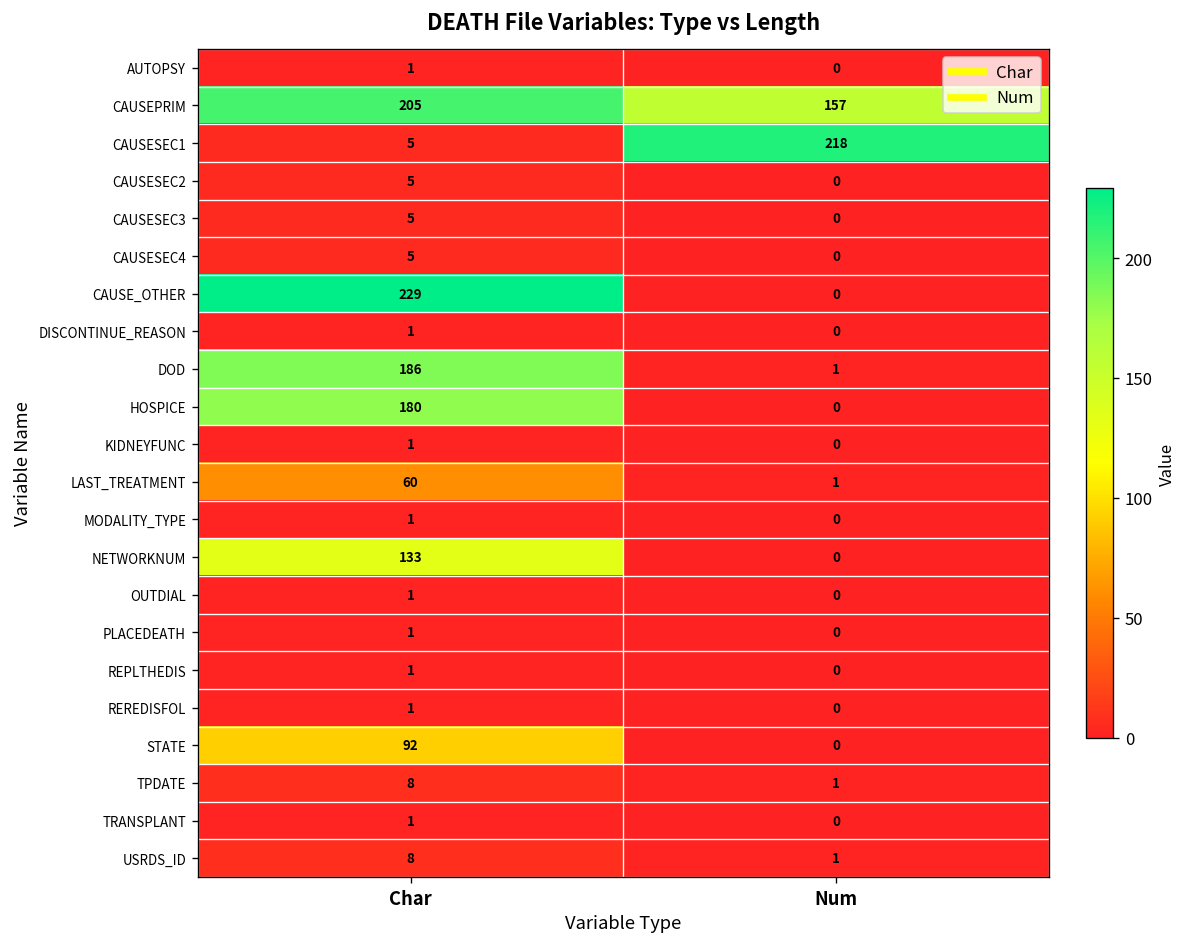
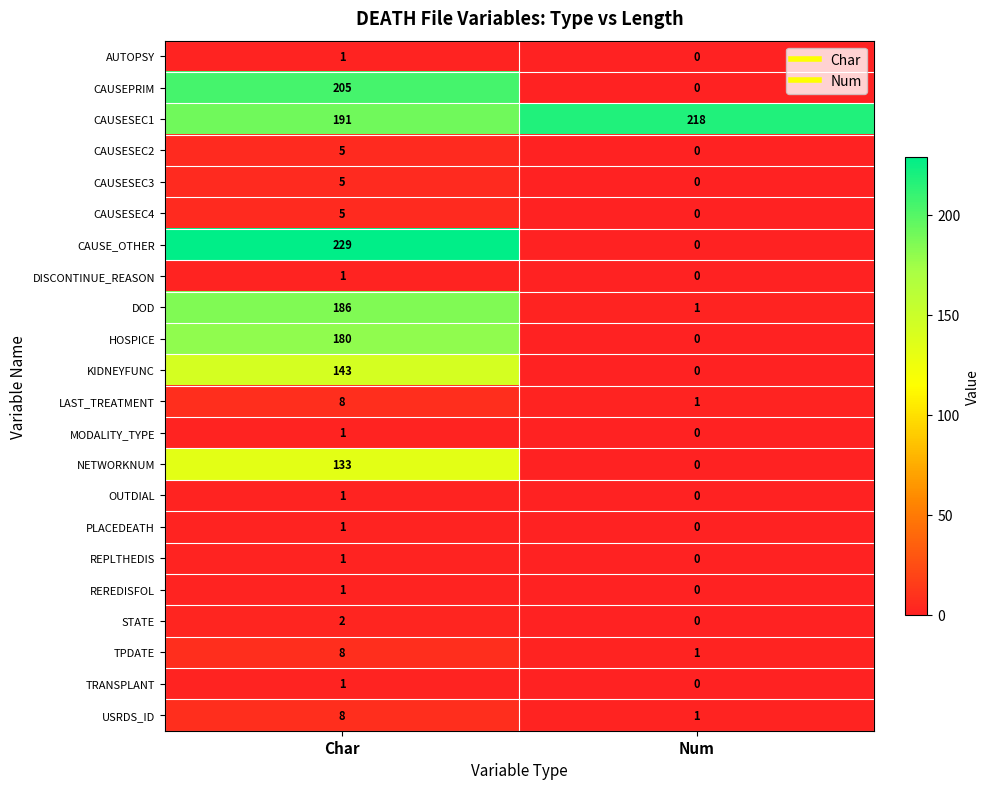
  {
    "AUTOPSY": {
      "Char": 1,
      "Num": 0
    },
    "CAUSEPRIM": {
      "Char": 205,
-     "Num": 157
+     "Num": 0
    },
    "CAUSESEC1": {
-     "Char": 5,
+     "Char": 191,
      "Num": 218
    },
    "CAUSESEC2": {
      "Char": 5,
      "Num": 0
    },
    "CAUSESEC3": {
      "Char": 5,
      "Num": 0
    },
    "CAUSESEC4": {
      "Char": 5,
      "Num": 0
    },
    "CAUSE_OTHER": {
      "Char": 229,
      "Num": 0
    },
    "DISCONTINUE_REASON": {
      "Char": 1,
      "Num": 0
    },
    "DOD": {
      "Char": 186,
      "Num": 1
    },
    "HOSPICE": {
      "Char": 180,
      "Num": 0
    },
    "KIDNEYFUNC": {
-     "Char": 1,
+     "Char": 143,
      "Num": 0
    },
    "LAST_TREATMENT": {
-     "Char": 60,
+     "Char": 8,
      "Num": 1
    },
    "MODALITY_TYPE": {
      "Char": 1,
      "Num": 0
    },
    "NETWORKNUM": {
      "Char": 133,
      "Num": 0
    },
    "OUTDIAL": {
      "Char": 1,
      "Num": 0
    },
    "PLACEDEATH": {
      "Char": 1,
      "Num": 0
    },
    "REPLTHEDIS": {
      "Char": 1,
      "Num": 0
    },
    "REREDISFOL": {
      "Char": 1,
      "Num": 0
    },
    "STATE": {
-     "Char": 92,
+     "Char": 2,
      "Num": 0
    },
    "TPDATE": {
      "Char": 8,
      "Num": 1
    },
    "TRANSPLANT": {
      "Char": 1,
      "Num": 0
    },
    "USRDS_ID": {
      "Char": 8,
      "Num": 1
    }
  }
